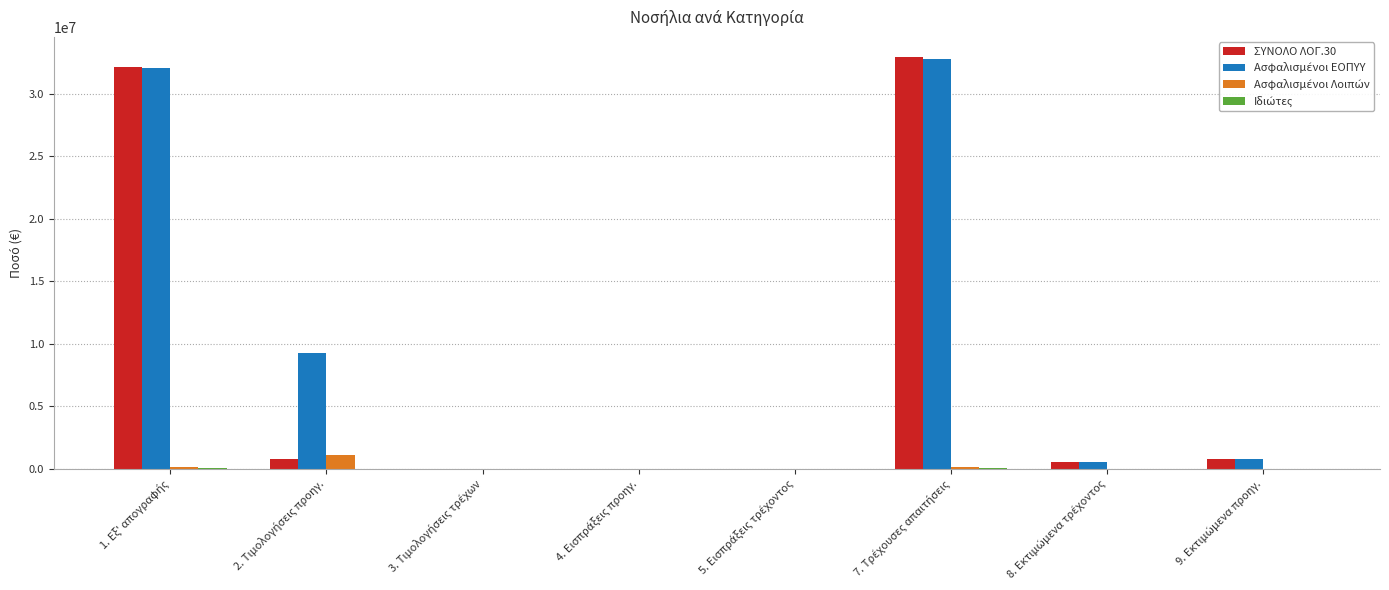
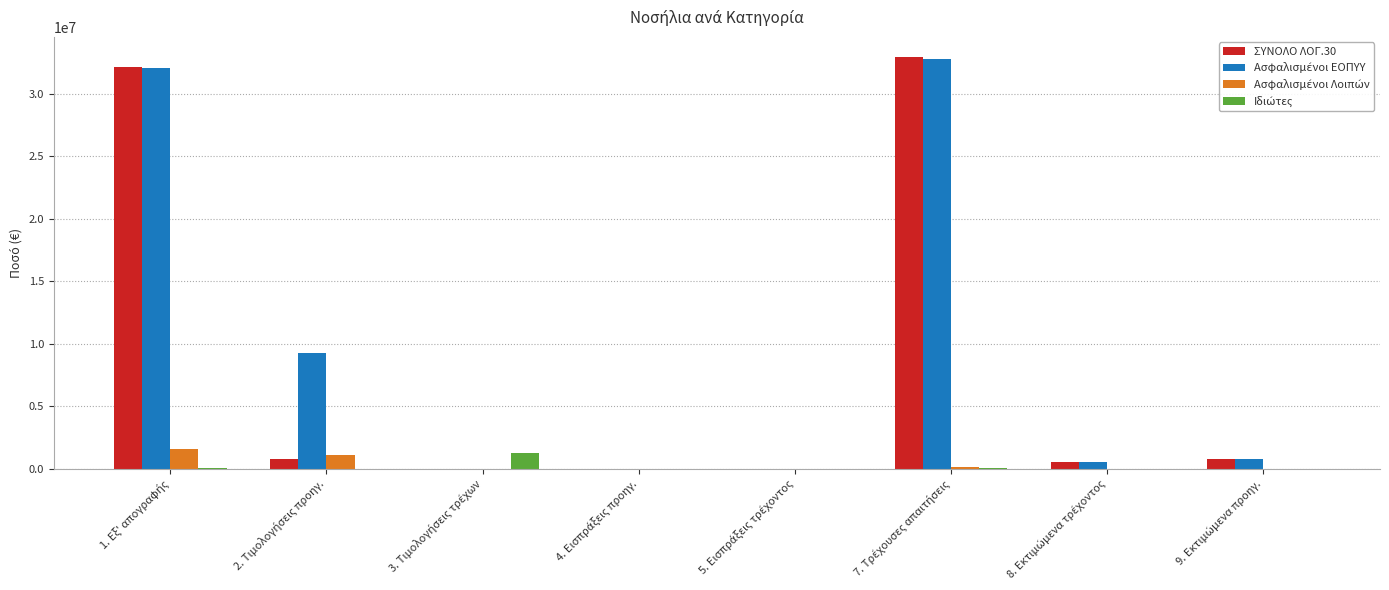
  {
    "ΣΥΝΟΛΟ ΛΟΓ.30": {
      "1. Εξ' απογραφής": 32200000,
      "2. Τιμολογήσεις προηγ.": 700000,
      "7. Τρέχουσες απαιτήσεις": 32900000,
      "8. Εκτιμώμενα τρέχοντος": 600000,
      "9. Εκτιμώμενα προηγ.": 800000
    },
    "Ασφαλισμένοι ΕΟΠΥΥ": {
      "1. Εξ' απογραφής": 32100000,
      "2. Τιμολογήσεις προηγ.": 9200000,
      "3. Τιμολογήσεις τρέχων": 0,
      "4. Εισπράξεις προηγ.": 0,
      "5. Εισπράξεις τρέχοντος": 0,
      "7. Τρέχουσες απαιτήσεις": 32800000,
      "8. Εκτιμώμενα τρέχοντος": 600000,
      "9. Εκτιμώμενα προηγ.": 800000
    },
    "Ασφαλισμένοι Λοιπών": {
-     "1. Εξ' απογραφής": 100000,
+     "1. Εξ' απογραφής": 1500000,
      "2. Τιμολογήσεις προηγ.": 1100000,
      "3. Τιμολογήσεις τρέχων": 0,
      "4. Εισπράξεις προηγ.": 0,
      "5. Εισπράξεις τρέχοντος": 0
    },
    "Ιδιώτες": {
      "2. Τιμολογήσεις προηγ.": 0,
-     "3. Τιμολογήσεις τρέχων": 0,
+     "3. Τιμολογήσεις τρέχων": 1200000,
      "8. Εκτιμώμενα τρέχοντος": 0,
      "9. Εκτιμώμενα προηγ.": 0
    }
  }
